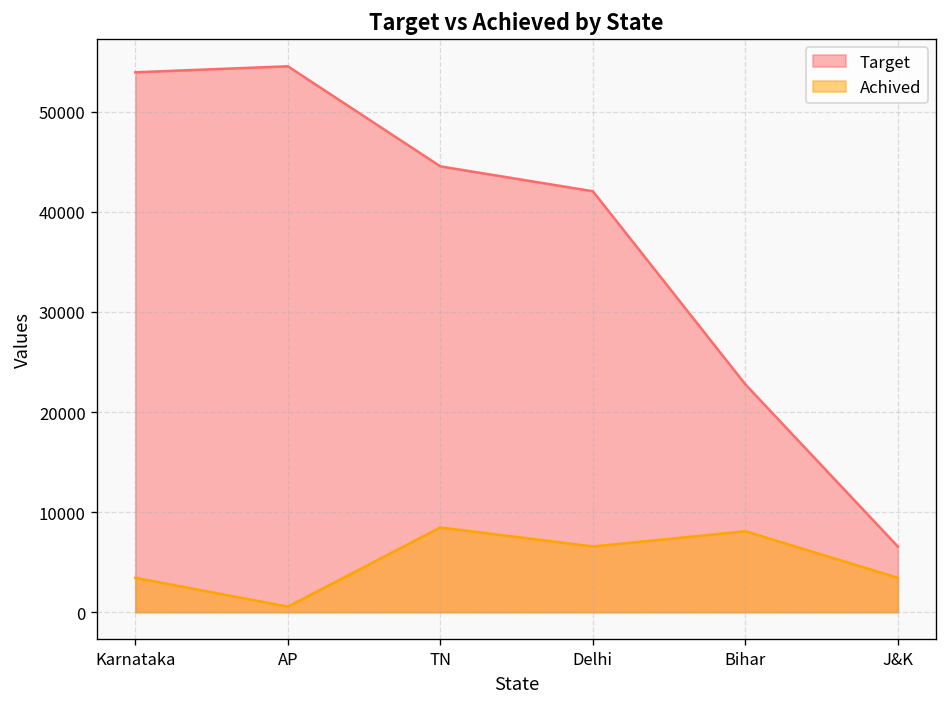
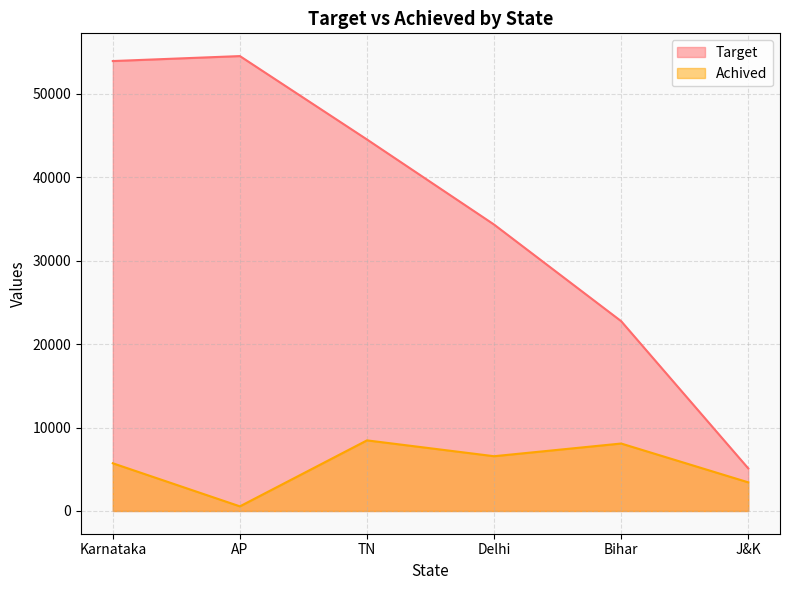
  {
    "Target": {
      "Karnataka": 54000,
      "AP": 55000,
      "TN": 45000,
-     "Delhi": 42000,
+     "Delhi": 34000,
      "Bihar": 23000,
-     "J&K": 7000
+     "J&K": 5000
    },
    "Achived": {
-     "Karnataka": 3000,
+     "Karnataka": 6000,
      "AP": 1000,
      "TN": 8000,
      "Delhi": 7000,
      "Bihar": 8000,
      "J&K": 3000
    }
  }
